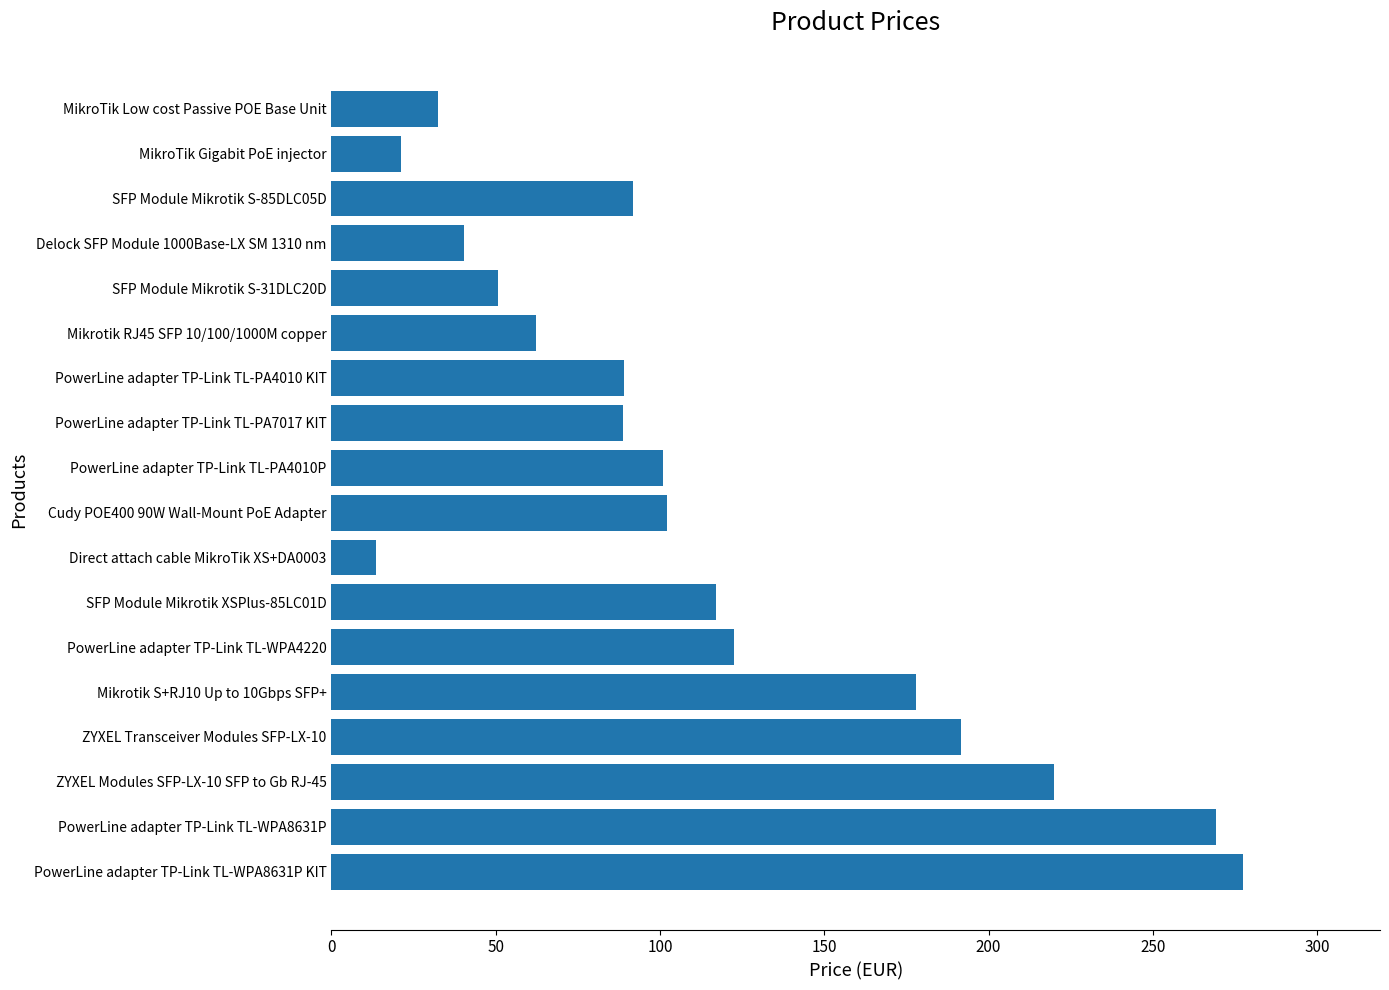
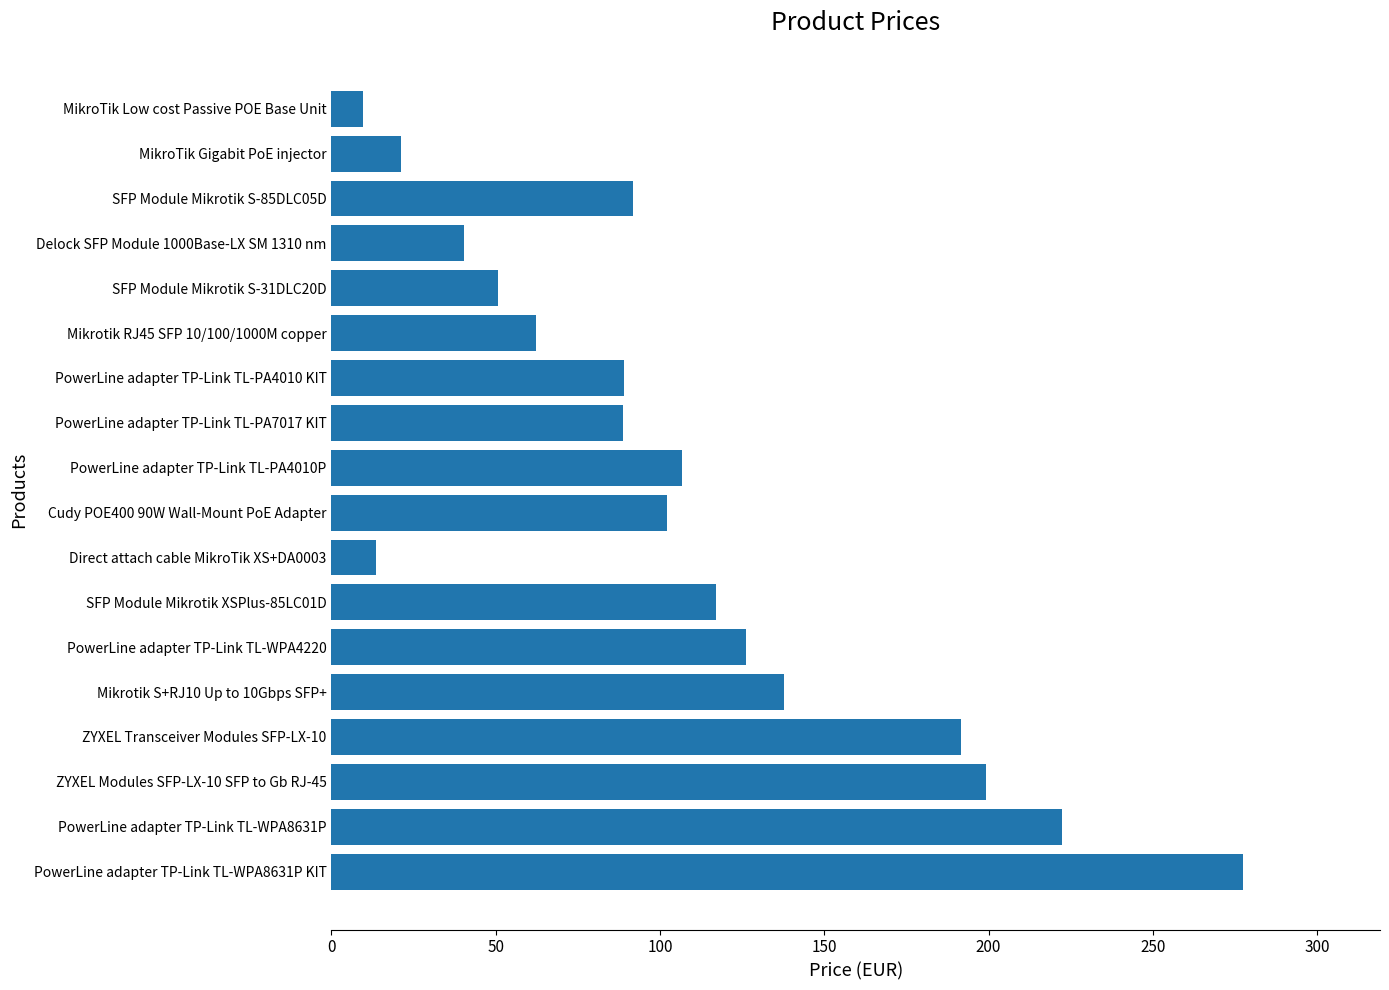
  {
-   "MikroTik Low cost Passive POE Base Unit": 33,
+   "MikroTik Low cost Passive POE Base Unit": 10,
    "MikroTik Gigabit PoE injector": 21,
    "SFP Module Mikrotik S-85DLC05D": 92,
    "Delock SFP Module 1000Base-LX SM 1310 nm": 40,
    "SFP Module Mikrotik S-31DLC20D": 51,
    "Mikrotik RJ45 SFP 10/100/1000M copper": 62,
    "PowerLine adapter TP-Link TL-PA4010 KIT": 89,
    "PowerLine adapter TP-Link TL-PA7017 KIT": 89,
-   "PowerLine adapter TP-Link TL-PA4010P": 101,
+   "PowerLine adapter TP-Link TL-PA4010P": 107,
    "Cudy POE400 90W Wall-Mount PoE Adapter": 102,
    "Direct attach cable MikroTik XS+DA0003": 14,
    "SFP Module Mikrotik XSPlus-85LC01D": 117,
-   "PowerLine adapter TP-Link TL-WPA4220": 122,
-   "Mikrotik S+RJ10 Up to 10Gbps SFP+": 178,
+   "PowerLine adapter TP-Link TL-WPA4220": 126,
+   "Mikrotik S+RJ10 Up to 10Gbps SFP+": 138,
    "ZYXEL Transceiver Modules SFP-LX-10": 191,
-   "ZYXEL Modules SFP-LX-10 SFP to Gb RJ-45": 220,
-   "PowerLine adapter TP-Link TL-WPA8631P": 269,
+   "ZYXEL Modules SFP-LX-10 SFP to Gb RJ-45": 199,
+   "PowerLine adapter TP-Link TL-WPA8631P": 222,
    "PowerLine adapter TP-Link TL-WPA8631P KIT": 278
  }
